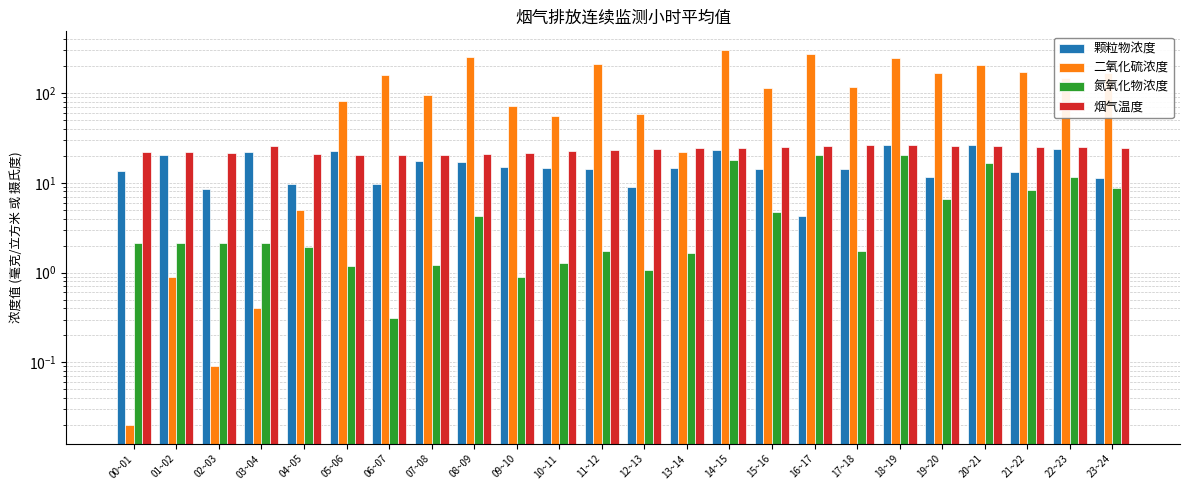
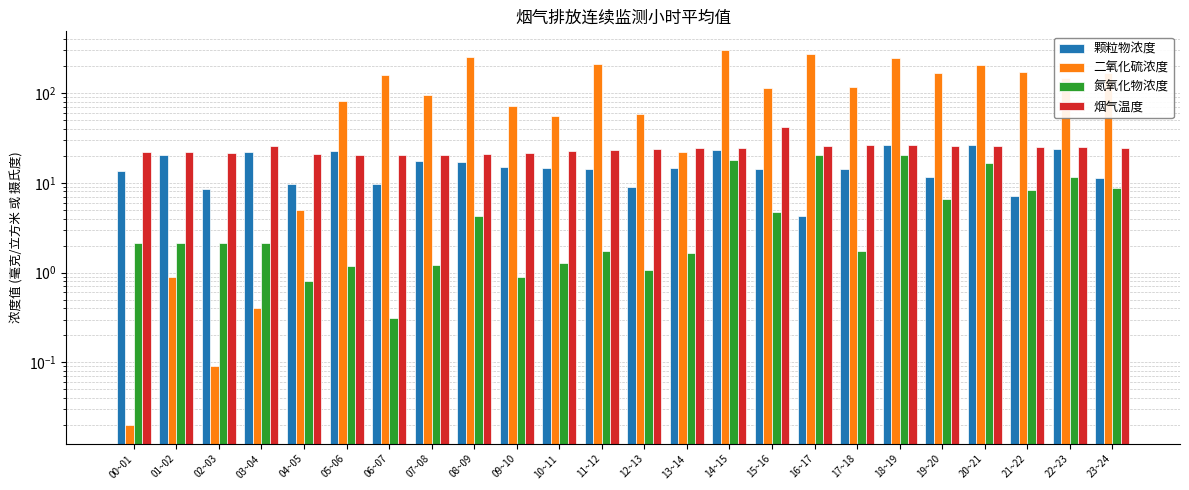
  {
    "颗粒物浓度": {
      "00~01": 14,
      "01~02": 20,
      "02~03": 9,
      "03~04": 22,
      "04~05": 10,
      "05~06": 22,
      "06~07": 10,
      "07~08": 17,
      "08~09": 17,
      "09~10": 15,
      "10~11": 15,
      "11~12": 14,
      "12~13": 9,
      "13~14": 15,
      "14~15": 23,
      "15~16": 14,
      "16~17": 4,
      "17~18": 14,
      "18~19": 27,
      "19~20": 12,
      "20~21": 26,
-     "21~22": 13,
+     "21~22": 7,
      "22~23": 24,
      "23~24": 11
    },
    "二氧化硫浓度": {
      "00~01": 0.020,
      "01~02": 0.9,
      "02~03": 0.09,
      "03~04": 0.4,
      "04~05": 5,
      "05~06": 80,
      "06~07": 160,
      "07~08": 100,
      "08~09": 250,
      "09~10": 70,
      "10~11": 60,
      "11~12": 210,
      "12~13": 60,
      "13~14": 22,
      "14~15": 300,
      "15~16": 110,
      "16~17": 270,
      "17~18": 120,
      "18~19": 250,
      "19~20": 170,
      "20~21": 210,
      "21~22": 170
    },
    "氮氧化物浓度": {
      "00~01": 2.1,
      "01~02": 2.1,
      "02~03": 2.2,
      "03~04": 2.1,
-     "04~05": 2.0,
+     "04~05": 0.8,
      "05~06": 1.2,
      "06~07": 0.3,
      "07~08": 1.2,
      "08~09": 4,
      "09~10": 0.9,
      "10~11": 1.3,
      "11~12": 1.7,
      "12~13": 1.1,
      "13~14": 1.7,
      "14~15": 18,
      "15~16": 5,
      "16~17": 20,
      "17~18": 1.8,
      "18~19": 20,
      "19~20": 7,
      "20~21": 16,
      "21~22": 8,
      "22~23": 12,
      "23~24": 9
    },
    "烟气温度": {
      "00~01": 22,
      "01~02": 22,
      "02~03": 21,
      "03~04": 26,
      "04~05": 21,
      "05~06": 20,
      "06~07": 20,
      "07~08": 20,
      "08~09": 21,
      "09~10": 22,
      "10~11": 23,
      "11~12": 23,
      "12~13": 24,
      "13~14": 24,
      "14~15": 25,
-     "15~16": 25,
+     "15~16": 40,
      "16~17": 26,
      "17~18": 26,
      "18~19": 26,
      "19~20": 26,
      "20~21": 25,
      "21~22": 25,
      "22~23": 25,
      "23~24": 24
    }
  }
